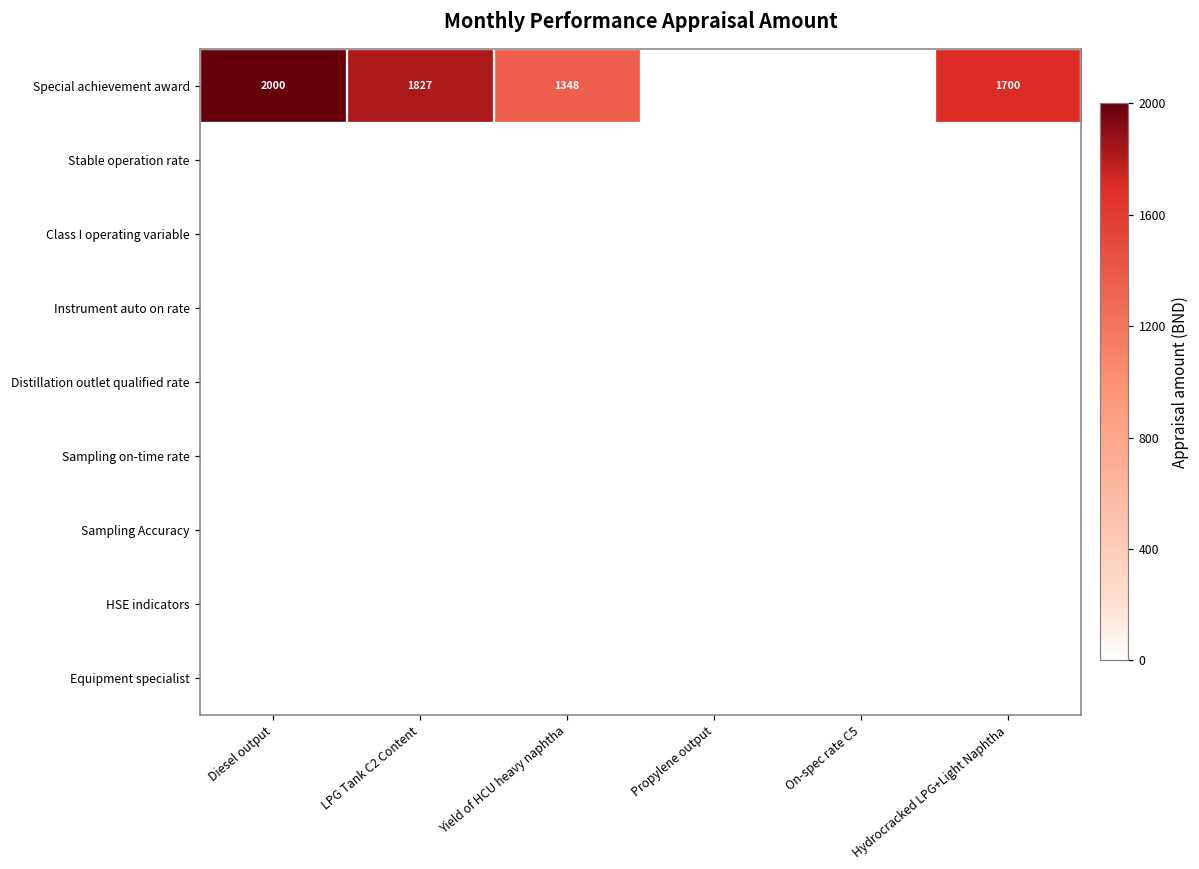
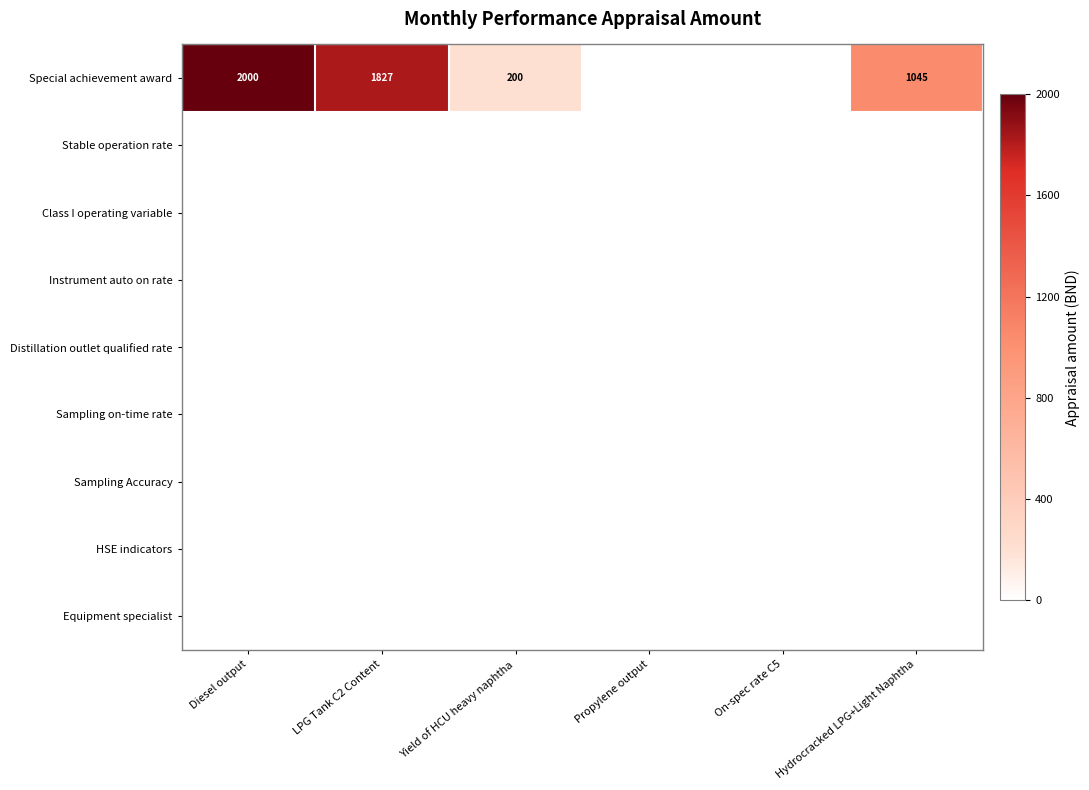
  {
    "Special achievement award": {
      "Diesel output": 2000,
      "LPG Tank C2 Content": 1827,
-     "Yield of HCU heavy naphtha": 1348,
-     "Hydrocracked LPG+Light Naphtha": 1700
+     "Yield of HCU heavy naphtha": 200,
+     "Hydrocracked LPG+Light Naphtha": 1045
    }
  }
